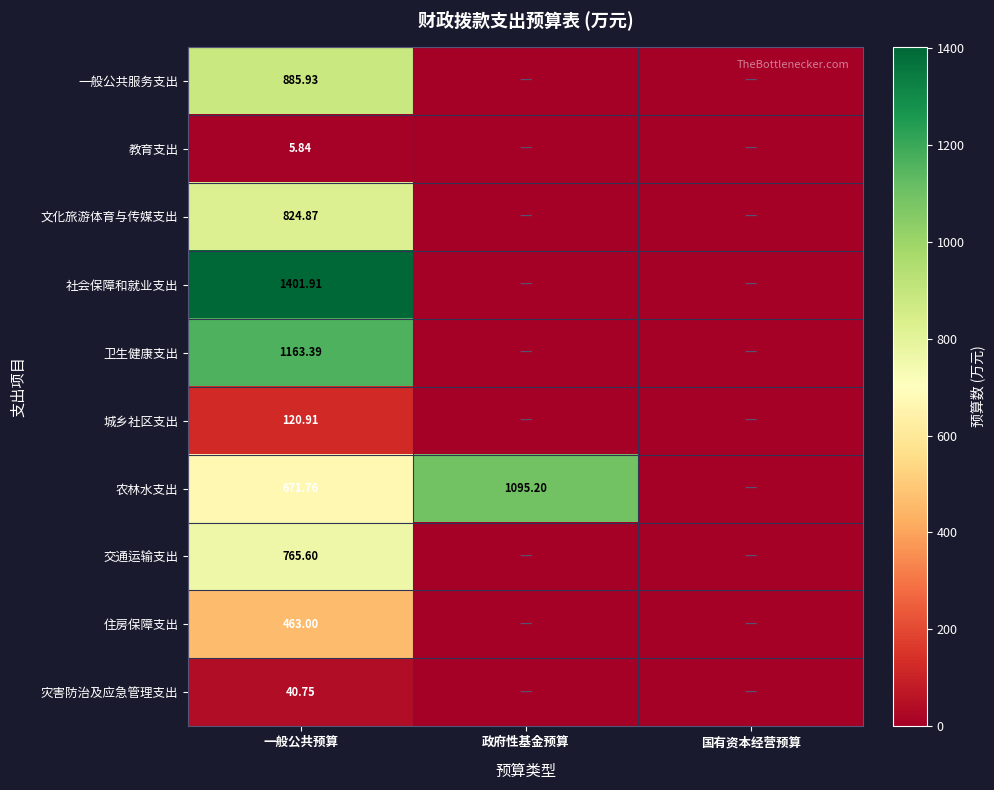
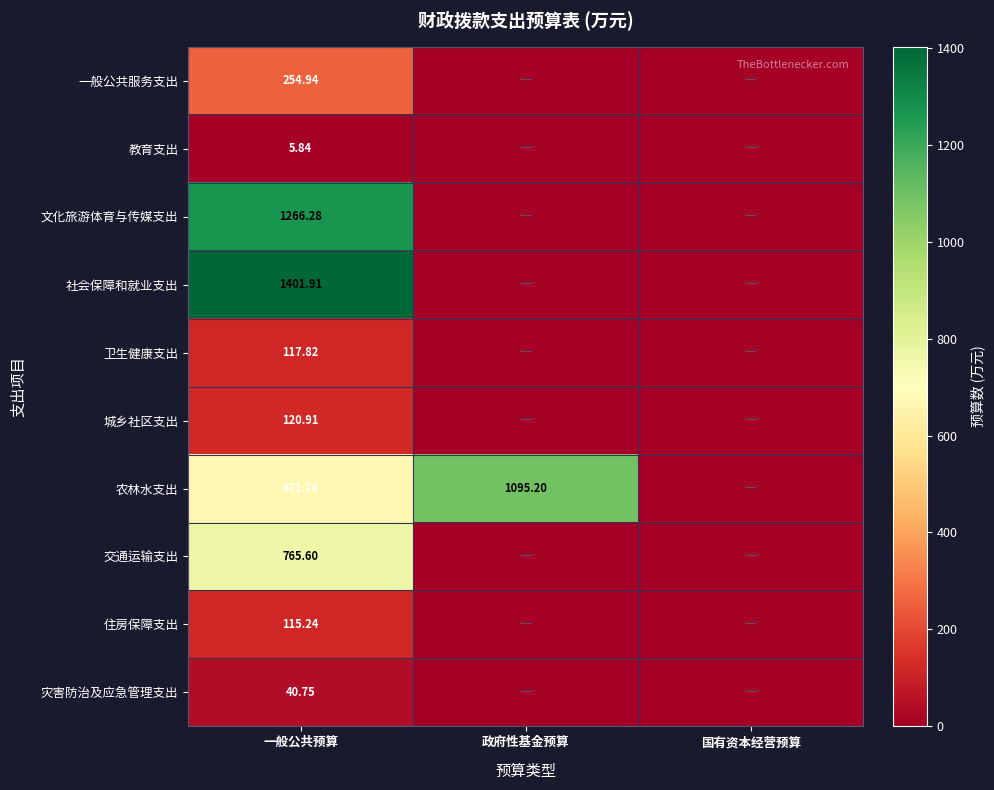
  {
    "一般公共服务支出": {
-     "一般公共预算": 885.93
+     "一般公共预算": 254.94
    },
    "教育支出": {
      "一般公共预算": 5.84
    },
    "文化旅游体育与传媒支出": {
-     "一般公共预算": 824.87
+     "一般公共预算": 1266.28
    },
    "社会保障和就业支出": {
      "一般公共预算": 1401.91
    },
    "卫生健康支出": {
-     "一般公共预算": 1163.39
+     "一般公共预算": 117.82
    },
    "城乡社区支出": {
      "一般公共预算": 120.91
    },
    "农林水支出": {
      "一般公共预算": 671.76,
      "政府性基金预算": 1095.20
    },
    "交通运输支出": {
      "一般公共预算": 765.60
    },
    "住房保障支出": {
-     "一般公共预算": 463.00
+     "一般公共预算": 115.24
    },
    "灾害防治及应急管理支出": {
      "一般公共预算": 40.75
    }
  }
